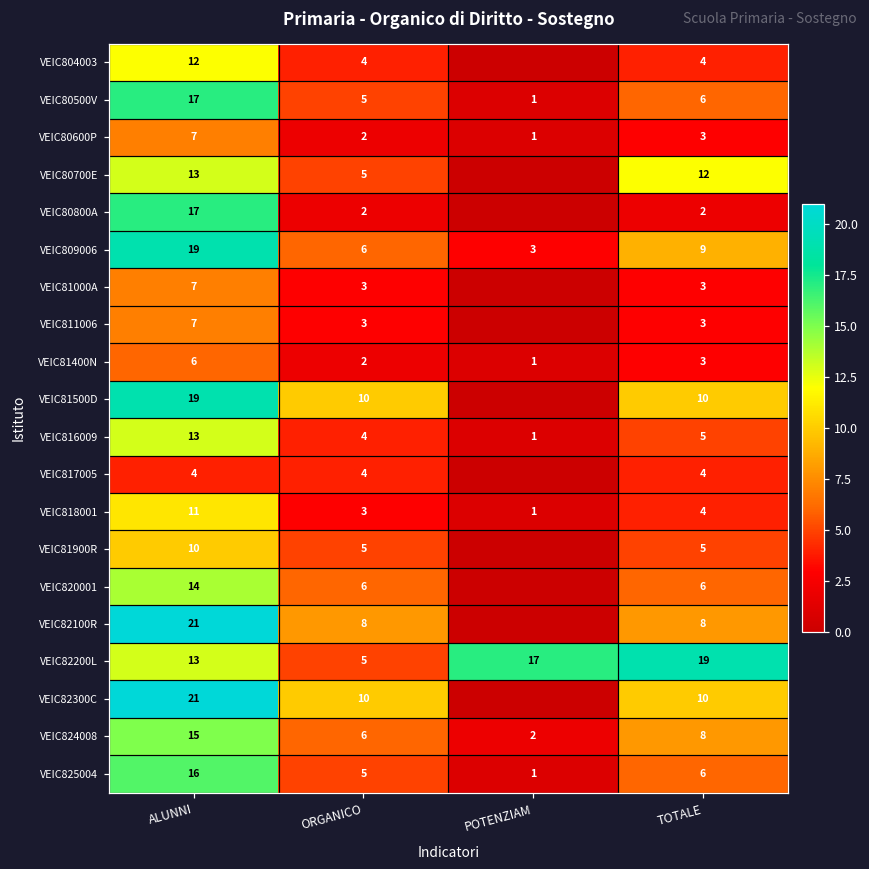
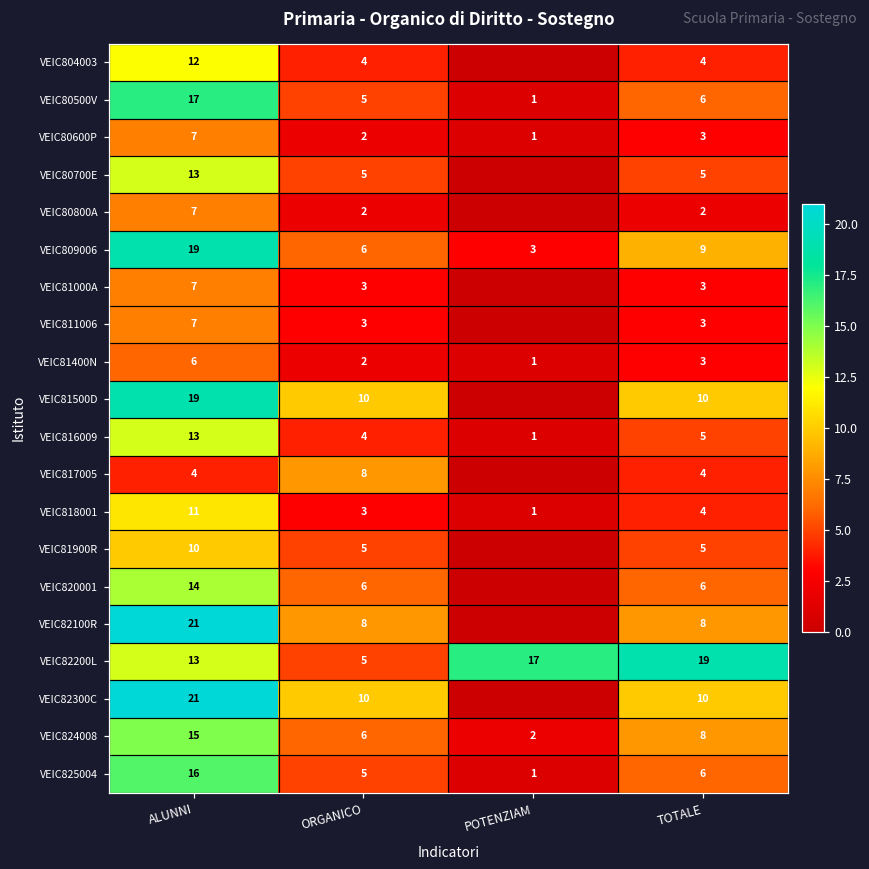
  {
    "VEIC804003": {
      "ALUNNI": 12,
      "ORGANICO": 4,
      "TOTALE": 4
    },
    "VEIC80500V": {
      "ALUNNI": 17,
      "ORGANICO": 5,
      "POTENZIAM": 1,
      "TOTALE": 6
    },
    "VEIC80600P": {
      "ALUNNI": 7,
      "ORGANICO": 2,
      "POTENZIAM": 1,
      "TOTALE": 3
    },
    "VEIC80700E": {
      "ALUNNI": 13,
      "ORGANICO": 5,
-     "TOTALE": 12
+     "TOTALE": 5
    },
    "VEIC80800A": {
-     "ALUNNI": 17,
+     "ALUNNI": 7,
      "ORGANICO": 2,
      "TOTALE": 2
    },
    "VEIC809006": {
      "ALUNNI": 19,
      "ORGANICO": 6,
      "POTENZIAM": 3,
      "TOTALE": 9
    },
    "VEIC81000A": {
      "ALUNNI": 7,
      "ORGANICO": 3,
      "TOTALE": 3
    },
    "VEIC811006": {
      "ALUNNI": 7,
      "ORGANICO": 3,
      "TOTALE": 3
    },
    "VEIC81400N": {
      "ALUNNI": 6,
      "ORGANICO": 2,
      "POTENZIAM": 1,
      "TOTALE": 3
    },
    "VEIC81500D": {
      "ALUNNI": 19,
      "ORGANICO": 10,
      "TOTALE": 10
    },
    "VEIC816009": {
      "ALUNNI": 13,
      "ORGANICO": 4,
      "POTENZIAM": 1,
      "TOTALE": 5
    },
    "VEIC817005": {
      "ALUNNI": 4,
-     "ORGANICO": 4,
+     "ORGANICO": 8,
      "TOTALE": 4
    },
    "VEIC818001": {
      "ALUNNI": 11,
      "ORGANICO": 3,
      "POTENZIAM": 1,
      "TOTALE": 4
    },
    "VEIC81900R": {
      "ALUNNI": 10,
      "ORGANICO": 5,
      "TOTALE": 5
    },
    "VEIC820001": {
      "ALUNNI": 14,
      "ORGANICO": 6,
      "TOTALE": 6
    },
    "VEIC82100R": {
      "ALUNNI": 21,
      "ORGANICO": 8,
      "TOTALE": 8
    },
    "VEIC82200L": {
      "ALUNNI": 13,
      "ORGANICO": 5,
      "POTENZIAM": 17,
      "TOTALE": 19
    },
    "VEIC82300C": {
      "ALUNNI": 21,
      "ORGANICO": 10,
      "TOTALE": 10
    },
    "VEIC824008": {
      "ALUNNI": 15,
      "ORGANICO": 6,
      "POTENZIAM": 2,
      "TOTALE": 8
    },
    "VEIC825004": {
      "ALUNNI": 16,
      "ORGANICO": 5,
      "POTENZIAM": 1,
      "TOTALE": 6
    }
  }
